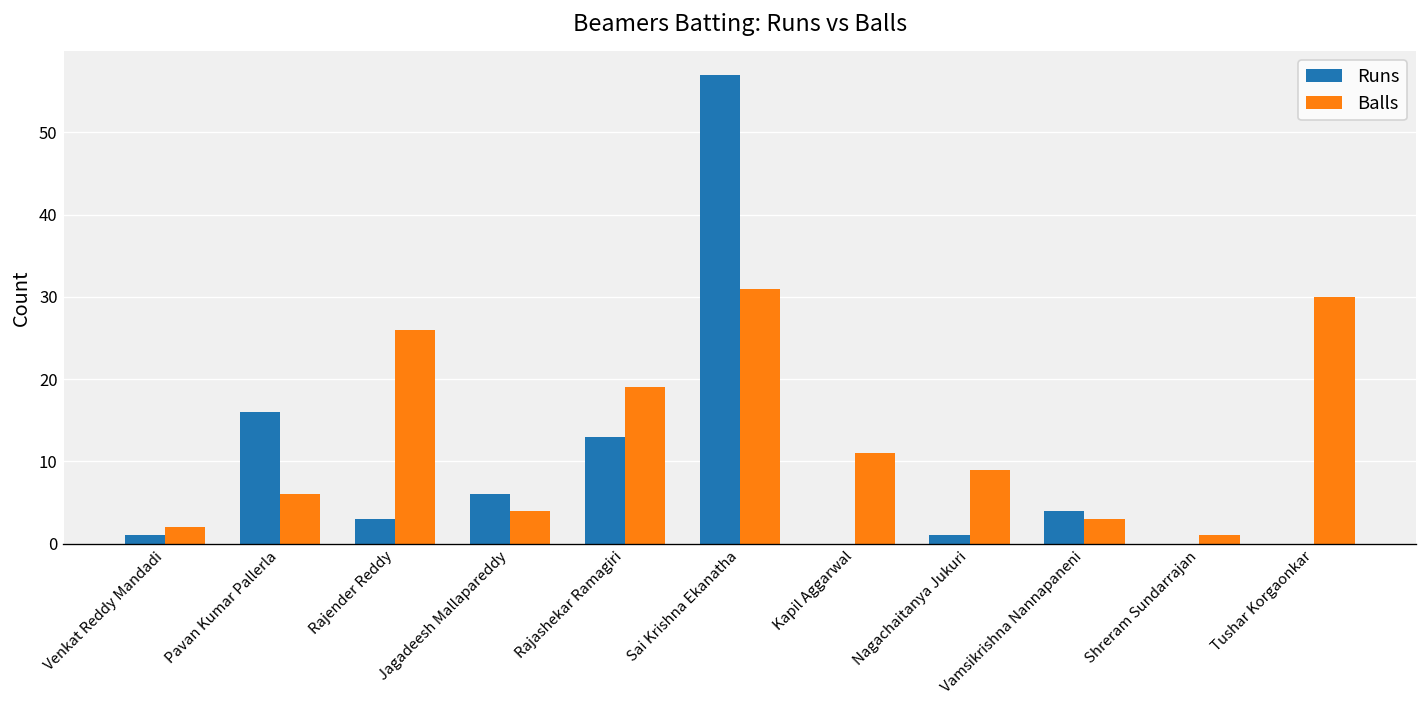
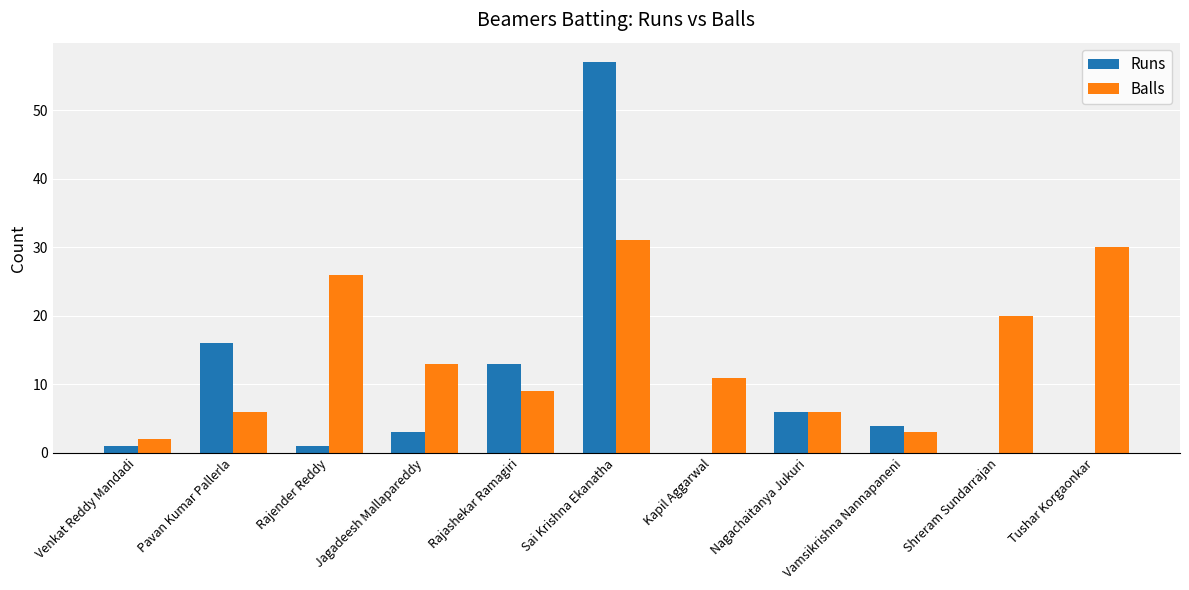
  {
    "Runs": {
      "Venkat Reddy Mandadi": 1,
      "Pavan Kumar Pallerla": 16,
-     "Rajender Reddy": 3,
-     "Jagadeesh Mallapareddy": 6,
+     "Rajender Reddy": 1,
+     "Jagadeesh Mallapareddy": 3,
      "Rajashekar Ramagiri": 13,
      "Sai Krishna Ekanatha": 57,
      "Kapil Aggarwal": 0,
-     "Nagachaitanya Jukuri": 1,
+     "Nagachaitanya Jukuri": 6,
      "Vamsikrishna Nannapaneni": 4,
      "Shreram Sundarrajan": 0,
      "Tushar Korgaonkar": 0
    },
    "Balls": {
      "Venkat Reddy Mandadi": 2,
      "Pavan Kumar Pallerla": 6,
      "Rajender Reddy": 26,
-     "Jagadeesh Mallapareddy": 4,
-     "Rajashekar Ramagiri": 19,
+     "Jagadeesh Mallapareddy": 13,
+     "Rajashekar Ramagiri": 9,
      "Sai Krishna Ekanatha": 31,
      "Kapil Aggarwal": 11,
-     "Nagachaitanya Jukuri": 9,
+     "Nagachaitanya Jukuri": 6,
      "Vamsikrishna Nannapaneni": 3,
-     "Shreram Sundarrajan": 1,
+     "Shreram Sundarrajan": 20,
      "Tushar Korgaonkar": 30
    }
  }
